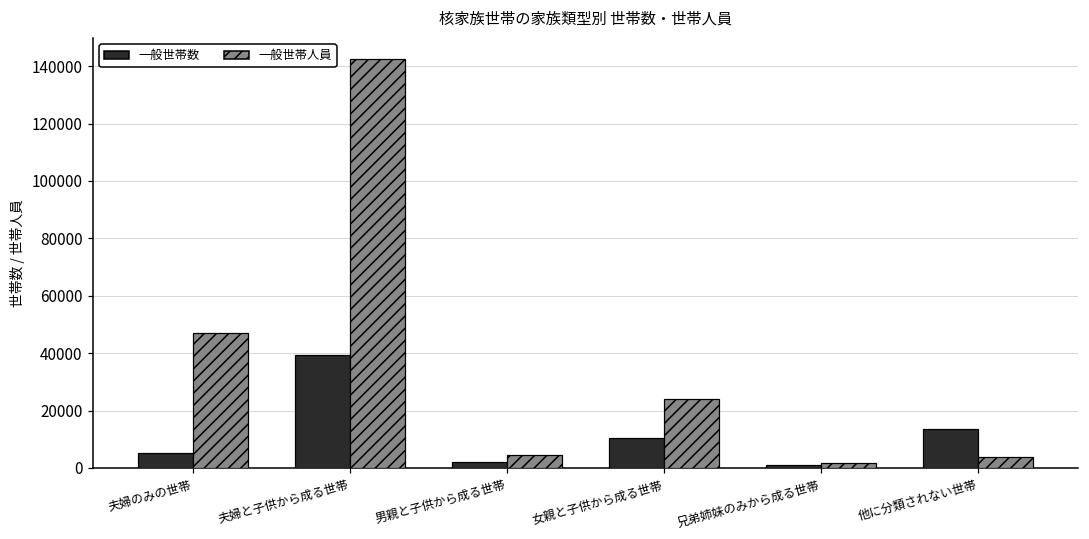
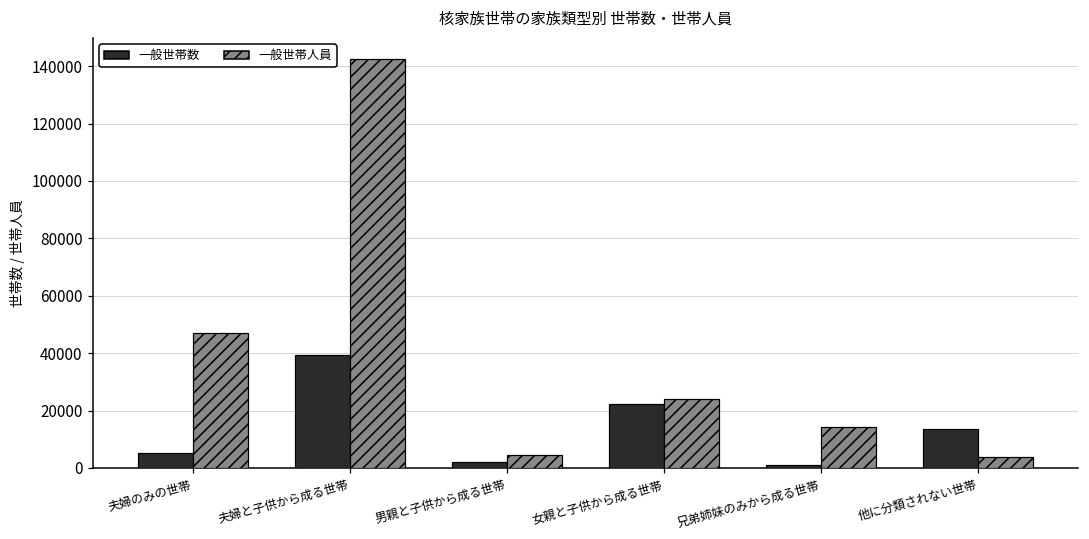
  {
    "一般世帯数": {
      "夫婦のみの世帯": 5000,
      "夫婦と子供から成る世帯": 39000,
      "男親と子供から成る世帯": 2000,
-     "女親と子供から成る世帯": 10000,
+     "女親と子供から成る世帯": 22000,
      "他に分類されない世帯": 14000
    },
    "一般世帯人員": {
      "夫婦のみの世帯": 47000,
      "夫婦と子供から成る世帯": 143000,
      "男親と子供から成る世帯": 4000,
      "女親と子供から成る世帯": 24000,
-     "兄弟姉妹のみから成る世帯": 2000,
+     "兄弟姉妹のみから成る世帯": 14000,
      "他に分類されない世帯": 4000
    }
  }
